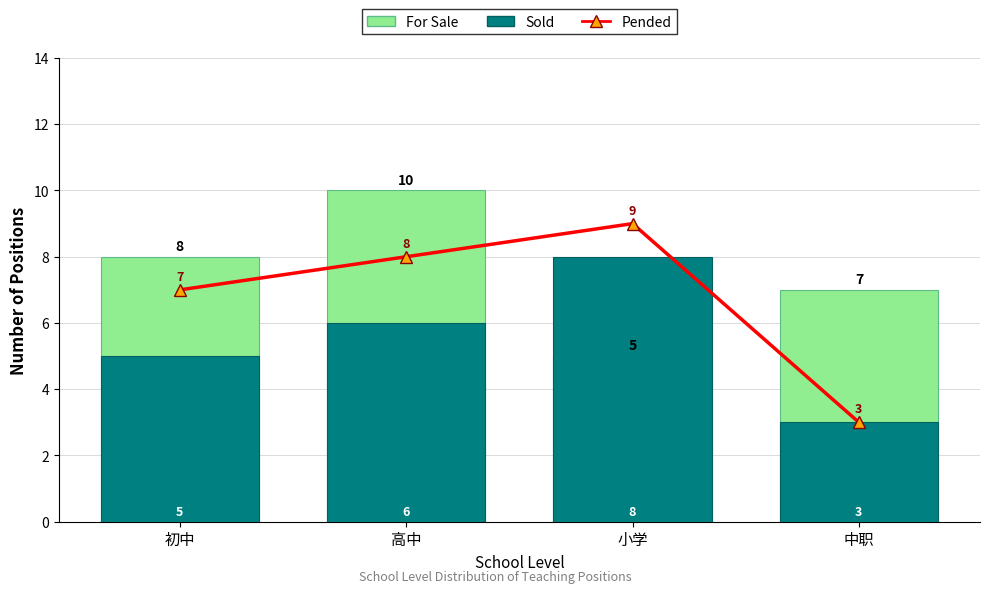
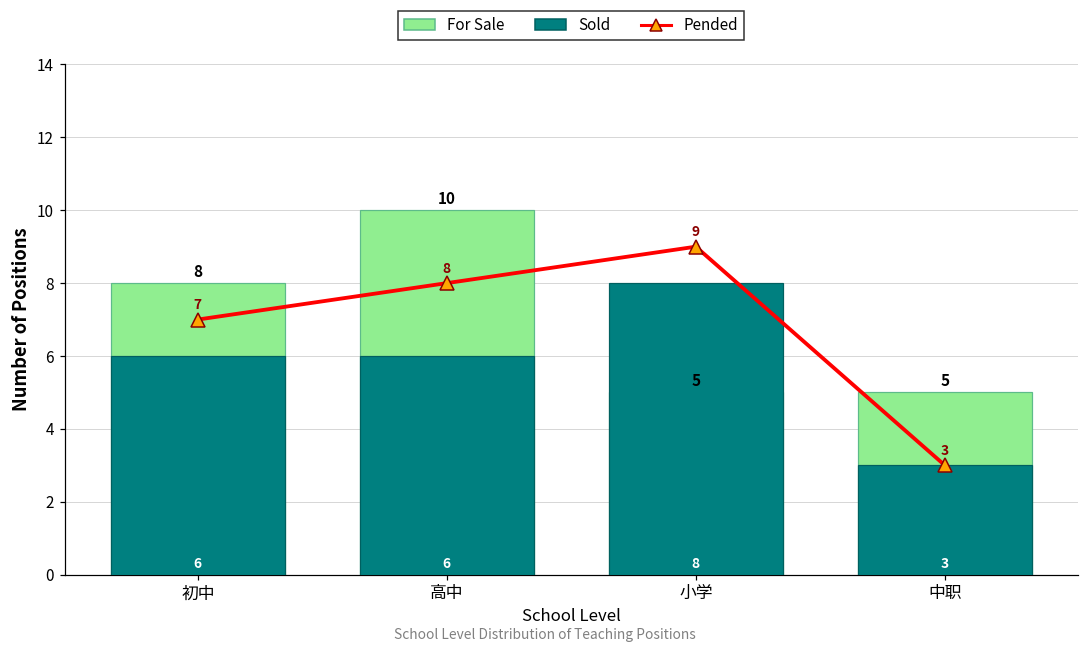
  {
    "Pended": {
      "初中": 7,
      "高中": 8,
      "小学": 9,
      "中职": 3
    },
    "For Sale": {
      "初中": 8,
      "高中": 10,
-     "中职": 7
+     "中职": 5
    },
    "Sold": {
-     "初中": 5
+     "初中": 6
    }
  }
